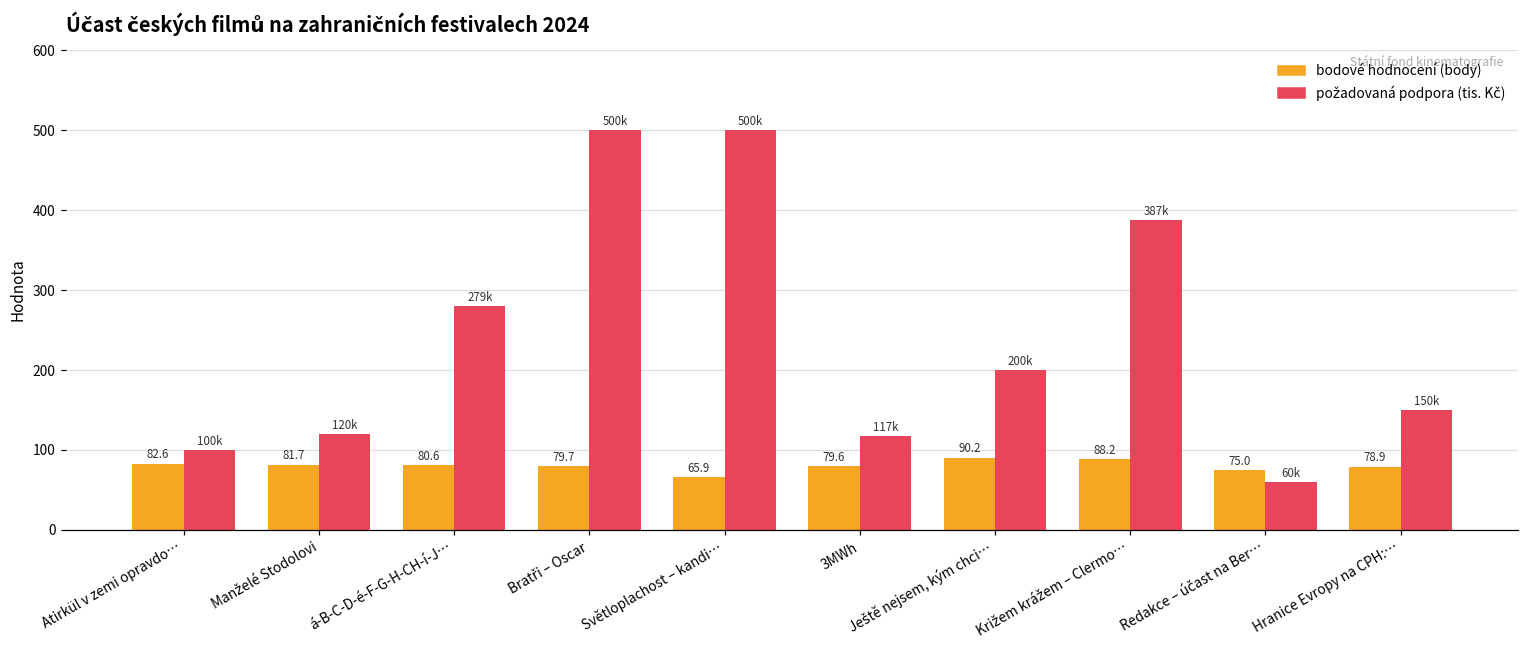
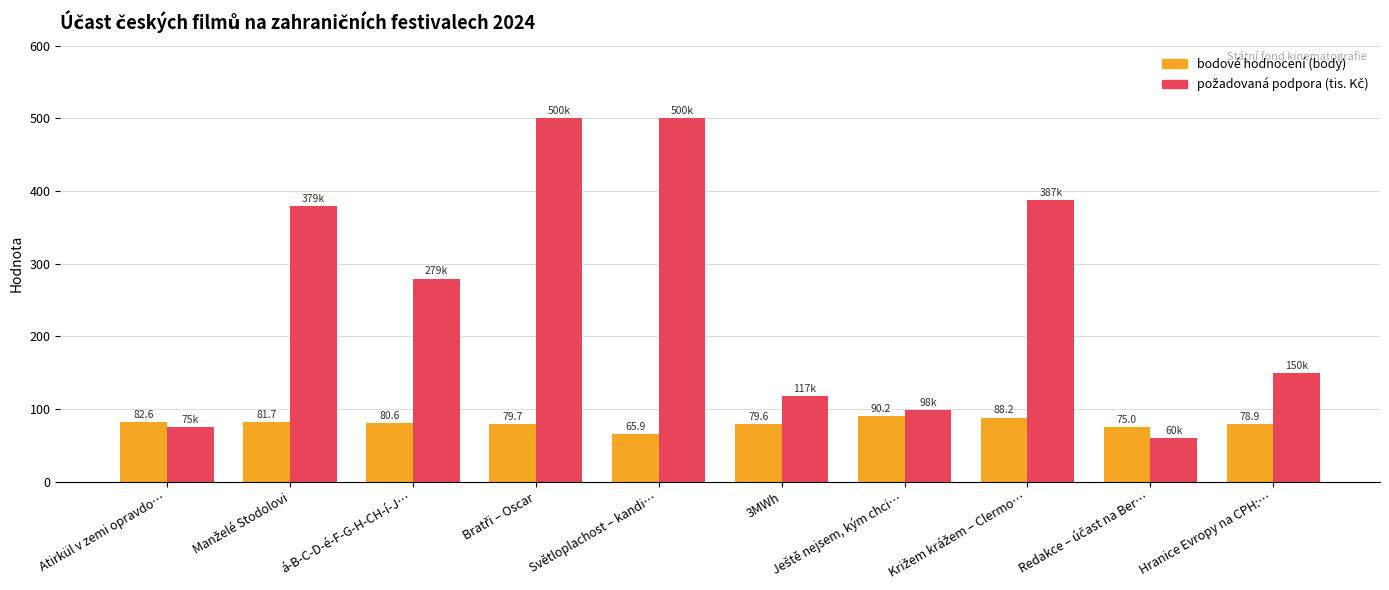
  {
    "požadovaná podpora (tis. Kč)": {
-     "Atirkül v zemi opravdo…": "100k",
-     "Manželé Stodolovi": "120k",
+     "Atirkül v zemi opravdo…": "75k",
+     "Manželé Stodolovi": "379k",
      "Bratři – Oscar": "500k",
      "Světloplachost – kandi…": "500k",
-     "Ještě nejsem, kým chci…": "200k",
+     "Ještě nejsem, kým chci…": "98k",
      "Redakce – účast na Ber…": "60k",
      "Hranice Evropy na CPH:…": "150k"
    }
  }
